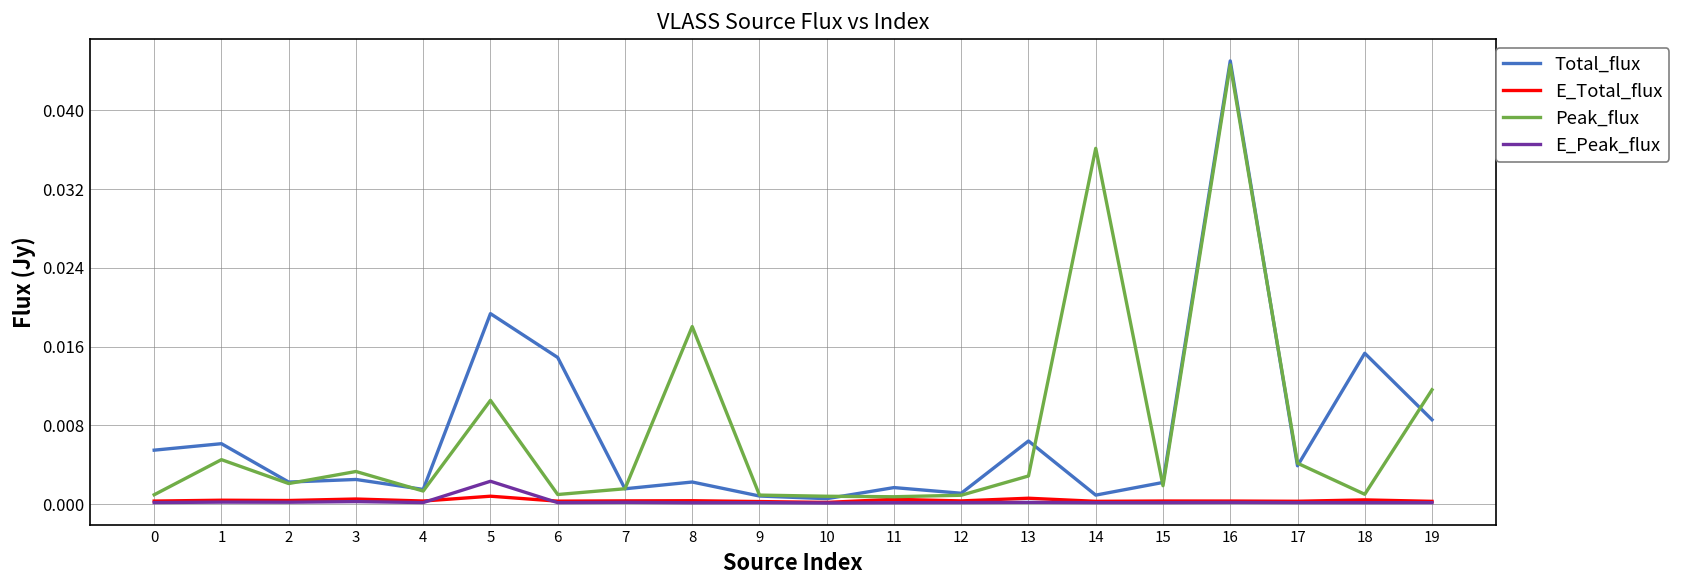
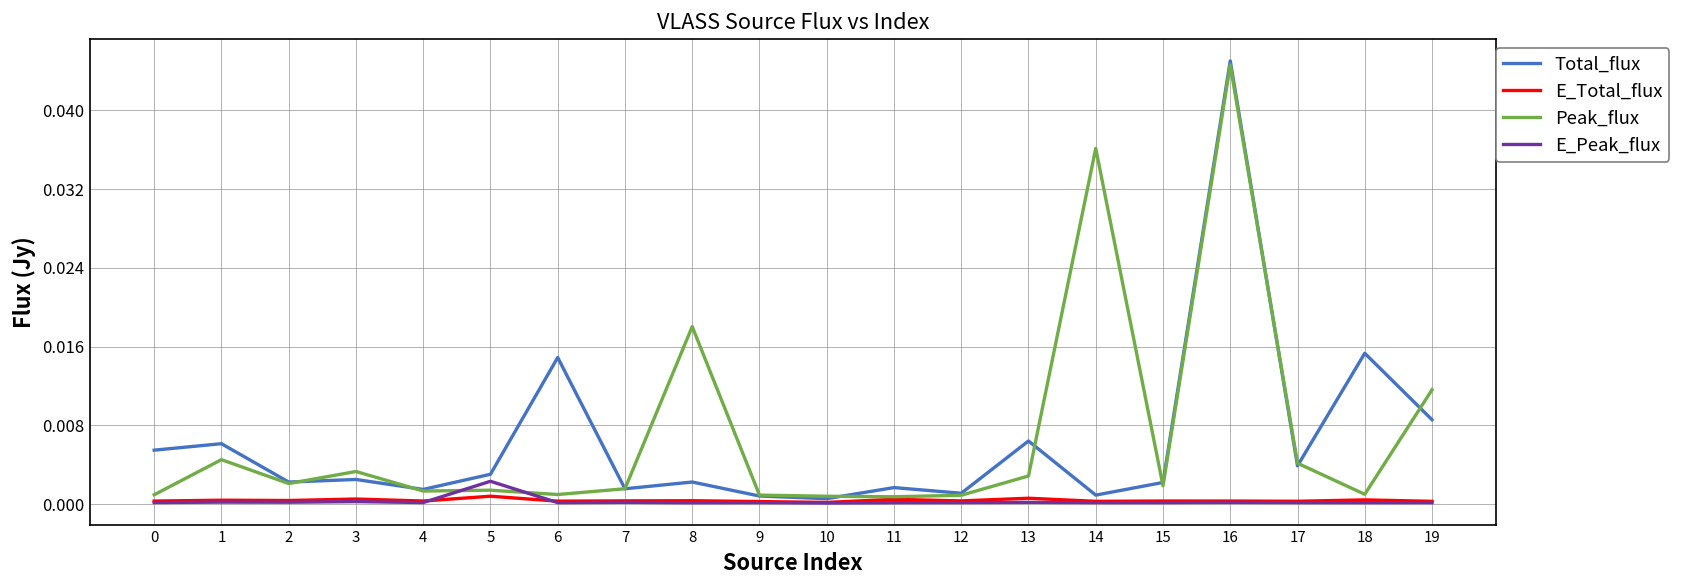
  {
    "Total_flux": {
      "0": 0.005,
      "1": 0.006,
      "3": 0.003,
-     "5": 0.019,
+     "5": 0.003,
      "6": 0.015,
      "8": 0.002,
      "11": 0.002,
      "13": 0.006,
      "14": 0.001,
      "15": 0.002,
      "16": 0.045,
      "18": 0.015,
      "19": 0.009
    },
    "E_Total_flux": {
      "5": 0.001,
      "13": 0.001
    },
    "Peak_flux": {
      "0": 0.001,
      "1": 0.005,
      "3": 0.003,
-     "5": 0.011,
+     "5": 0.001,
      "6": 0.001,
      "8": 0.018,
      "13": 0.003,
      "14": 0.036,
      "15": 0.002,
      "16": 0.045,
      "18": 0.001,
      "19": 0.012
    },
    "E_Peak_flux": {
      "5": 0.002,
      "11": 0.000,
      "13": 0.000
    }
  }
